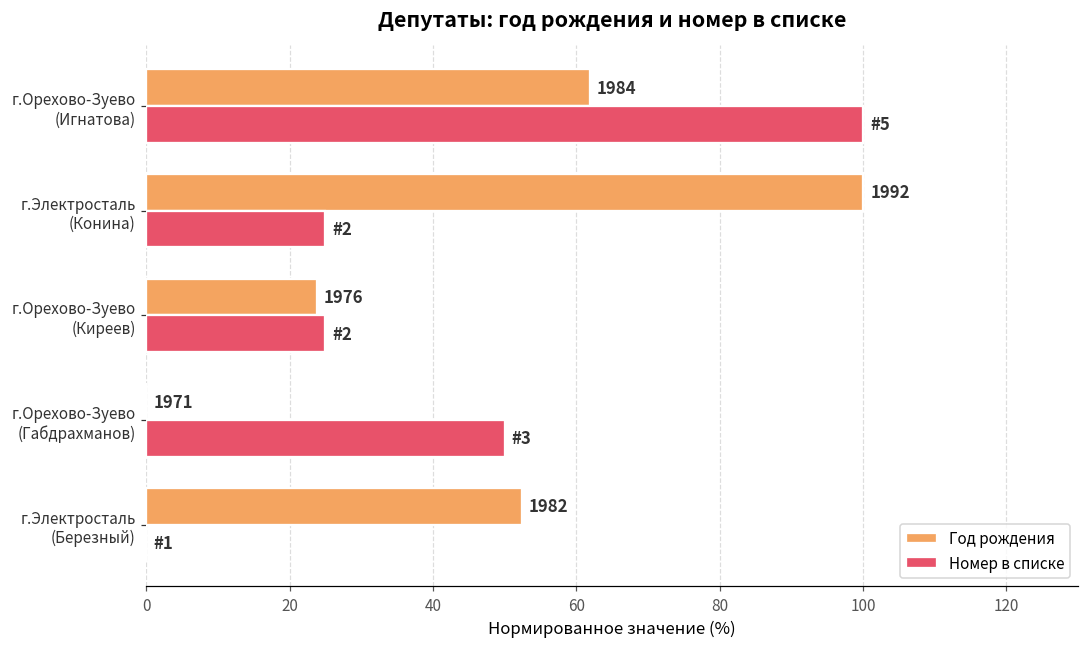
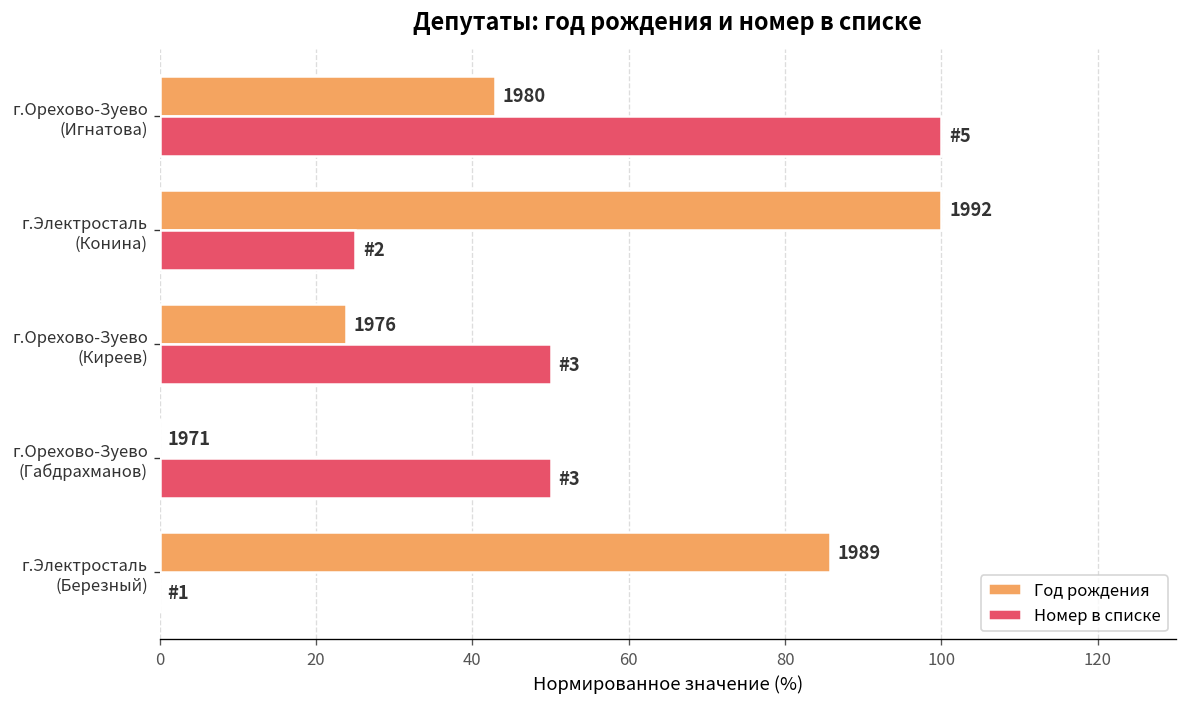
  {
    "Год рождения": {
-     "г.Орехово-Зуево (Игнатова)": 1984,
-     "г.Электросталь (Березный)": 1982
+     "г.Орехово-Зуево (Игнатова)": 1980,
+     "г.Электросталь (Березный)": 1989
    },
    "Номер в списке": {
-     "г.Орехово-Зуево (Киреев)": 2
+     "г.Орехово-Зуево (Киреев)": 3
    }
  }
